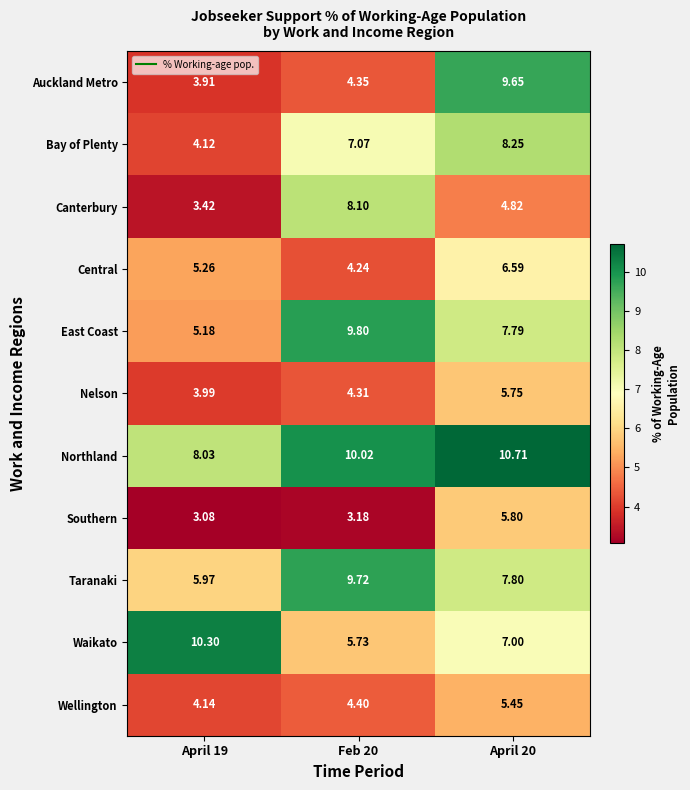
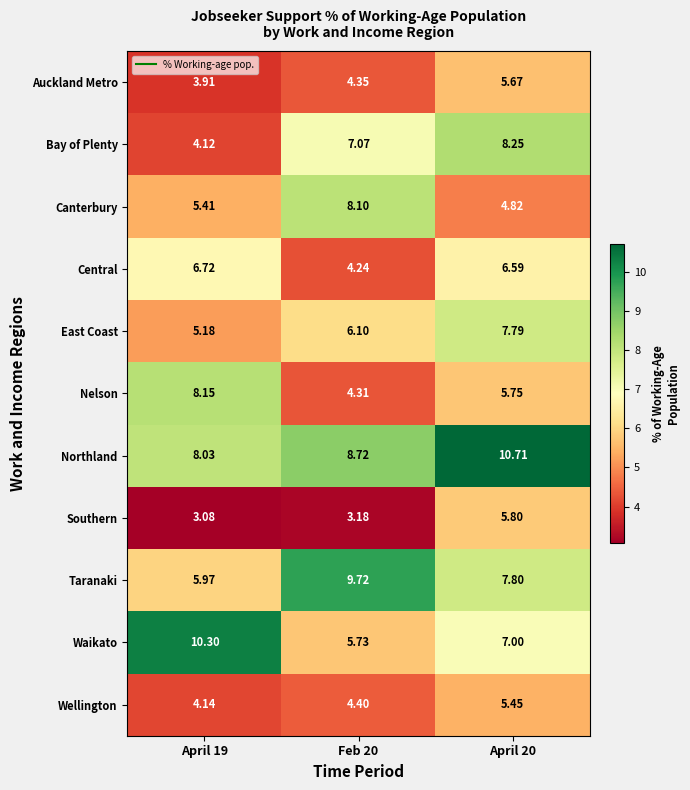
  {
    "Auckland Metro": {
      "April 19": 3.91,
      "Feb 20": 4.35,
-     "April 20": 9.65
+     "April 20": 5.67
    },
    "Bay of Plenty": {
      "April 19": 4.12,
      "Feb 20": 7.07,
      "April 20": 8.25
    },
    "Canterbury": {
-     "April 19": 3.42,
+     "April 19": 5.41,
      "Feb 20": 8.10,
      "April 20": 4.82
    },
    "Central": {
-     "April 19": 5.26,
+     "April 19": 6.72,
      "Feb 20": 4.24,
      "April 20": 6.59
    },
    "East Coast": {
      "April 19": 5.18,
-     "Feb 20": 9.80,
+     "Feb 20": 6.10,
      "April 20": 7.79
    },
    "Nelson": {
-     "April 19": 3.99,
+     "April 19": 8.15,
      "Feb 20": 4.31,
      "April 20": 5.75
    },
    "Northland": {
      "April 19": 8.03,
-     "Feb 20": 10.02,
+     "Feb 20": 8.72,
      "April 20": 10.71
    },
    "Southern": {
      "April 19": 3.08,
      "Feb 20": 3.18,
      "April 20": 5.80
    },
    "Taranaki": {
      "April 19": 5.97,
      "Feb 20": 9.72,
      "April 20": 7.80
    },
    "Waikato": {
      "April 19": 10.30,
      "Feb 20": 5.73,
      "April 20": 7.00
    },
    "Wellington": {
      "April 19": 4.14,
      "Feb 20": 4.40,
      "April 20": 5.45
    }
  }
